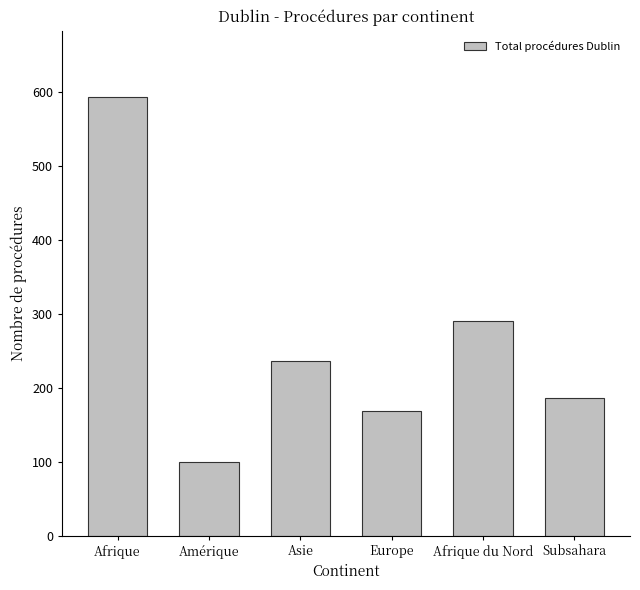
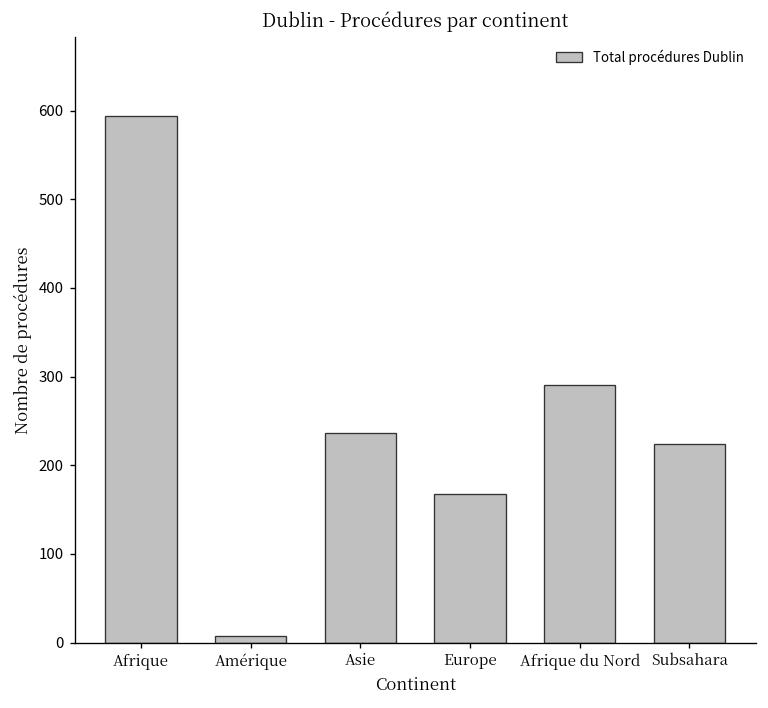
  {
    "Afrique": 590,
-   "Amérique": 100,
+   "Amérique": 10,
    "Asie": 240,
    "Europe": 170,
    "Afrique du Nord": 290,
-   "Subsahara": 190
+   "Subsahara": 220
  }
